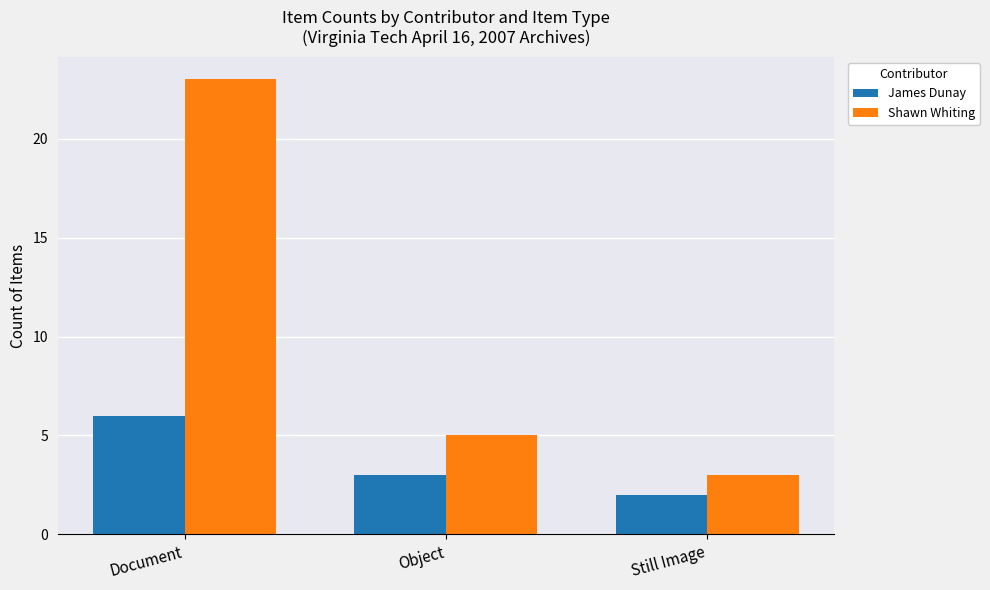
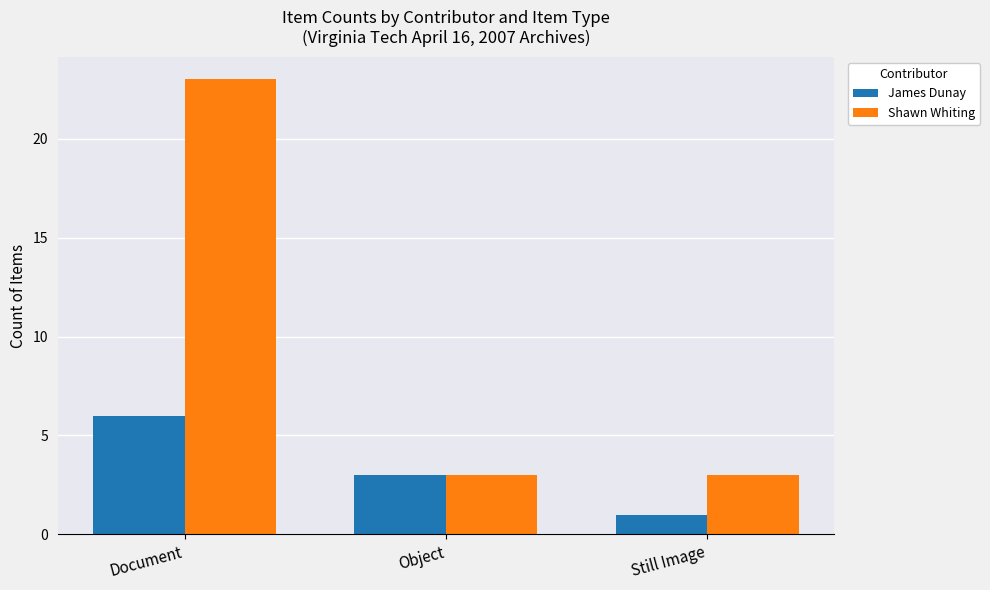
  {
    "James Dunay": {
      "Document": 6,
      "Object": 3,
-     "Still Image": 2
+     "Still Image": 1
    },
    "Shawn Whiting": {
      "Document": 23,
-     "Object": 5,
+     "Object": 3,
      "Still Image": 3
    }
  }
